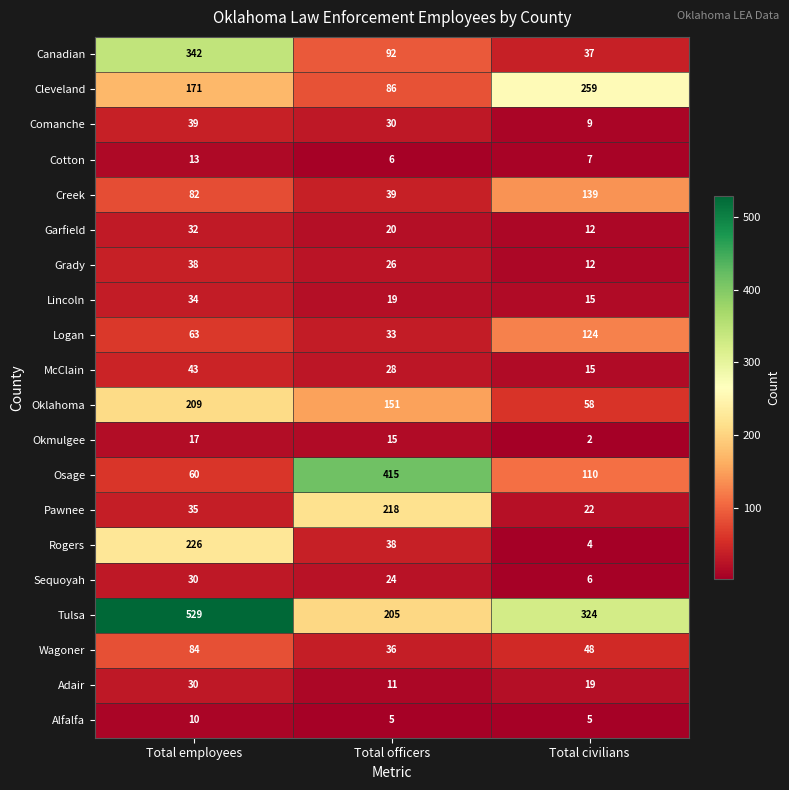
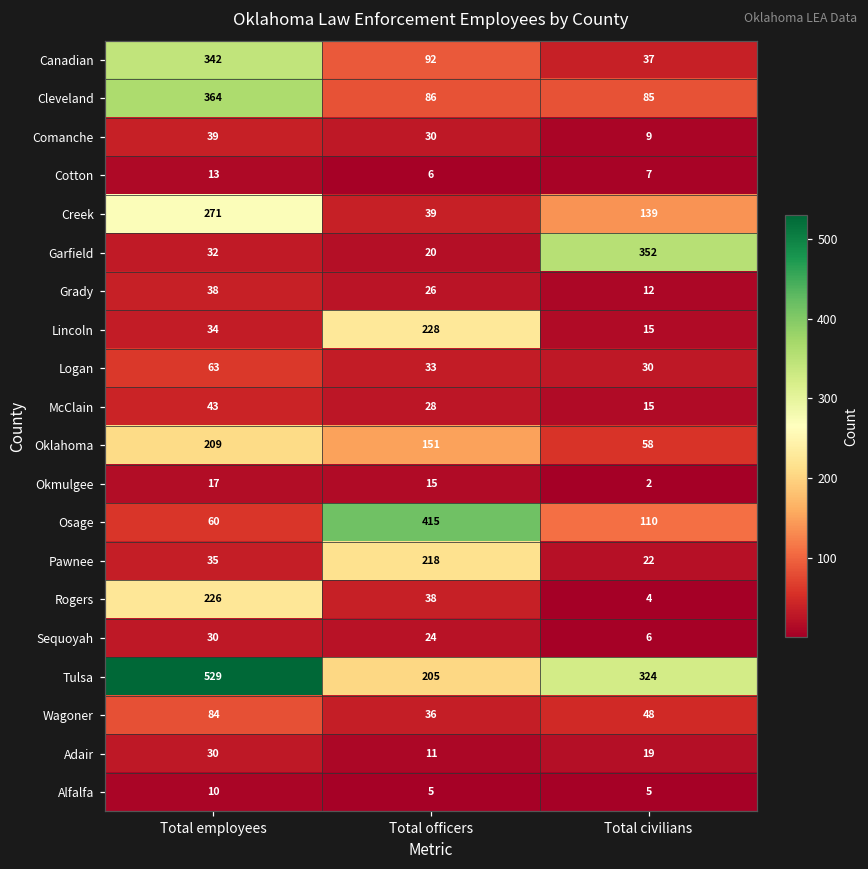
  {
    "Canadian": {
      "Total employees": 342,
      "Total officers": 92,
      "Total civilians": 37
    },
    "Cleveland": {
-     "Total employees": 171,
+     "Total employees": 364,
      "Total officers": 86,
-     "Total civilians": 259
+     "Total civilians": 85
    },
    "Comanche": {
      "Total employees": 39,
      "Total officers": 30,
      "Total civilians": 9
    },
    "Cotton": {
      "Total employees": 13,
      "Total officers": 6,
      "Total civilians": 7
    },
    "Creek": {
-     "Total employees": 82,
+     "Total employees": 271,
      "Total officers": 39,
      "Total civilians": 139
    },
    "Garfield": {
      "Total employees": 32,
      "Total officers": 20,
-     "Total civilians": 12
+     "Total civilians": 352
    },
    "Grady": {
      "Total employees": 38,
      "Total officers": 26,
      "Total civilians": 12
    },
    "Lincoln": {
      "Total employees": 34,
-     "Total officers": 19,
+     "Total officers": 228,
      "Total civilians": 15
    },
    "Logan": {
      "Total employees": 63,
      "Total officers": 33,
-     "Total civilians": 124
+     "Total civilians": 30
    },
    "McClain": {
      "Total employees": 43,
      "Total officers": 28,
      "Total civilians": 15
    },
    "Oklahoma": {
      "Total employees": 209,
      "Total officers": 151,
      "Total civilians": 58
    },
    "Okmulgee": {
      "Total employees": 17,
      "Total officers": 15,
      "Total civilians": 2
    },
    "Osage": {
      "Total employees": 60,
      "Total officers": 415,
      "Total civilians": 110
    },
    "Pawnee": {
      "Total employees": 35,
      "Total officers": 218,
      "Total civilians": 22
    },
    "Rogers": {
      "Total employees": 226,
      "Total officers": 38,
      "Total civilians": 4
    },
    "Sequoyah": {
      "Total employees": 30,
      "Total officers": 24,
      "Total civilians": 6
    },
    "Tulsa": {
      "Total employees": 529,
      "Total officers": 205,
      "Total civilians": 324
    },
    "Wagoner": {
      "Total employees": 84,
      "Total officers": 36,
      "Total civilians": 48
    },
    "Adair": {
      "Total employees": 30,
      "Total officers": 11,
      "Total civilians": 19
    },
    "Alfalfa": {
      "Total employees": 10,
      "Total officers": 5,
      "Total civilians": 5
    }
  }
